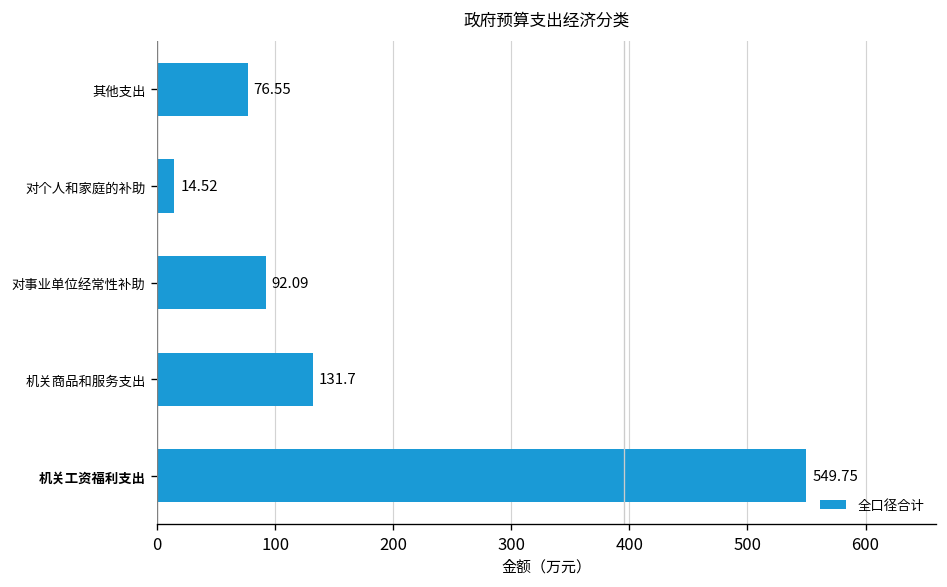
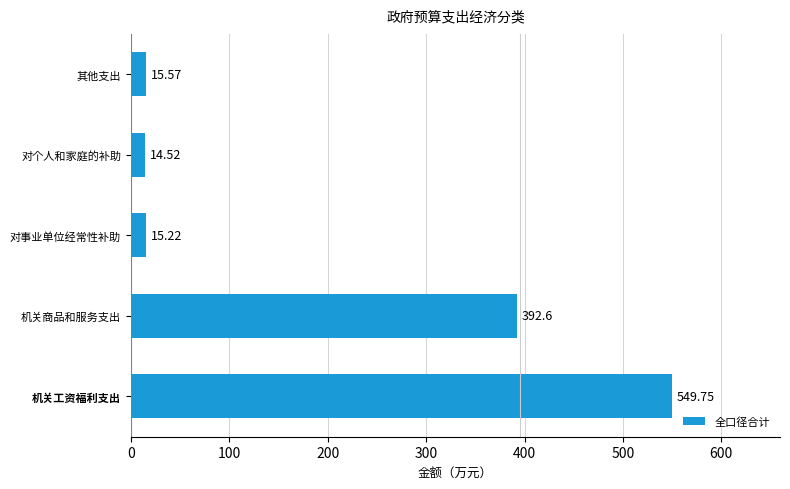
  {
-   "其他支出": 76.55,
+   "其他支出": 15.57,
    "对个人和家庭的补助": 14.52,
-   "对事业单位经常性补助": 92.09,
-   "机关商品和服务支出": 131.7,
+   "对事业单位经常性补助": 15.22,
+   "机关商品和服务支出": 392.6,
    "机关工资福利支出": 549.75
  }
